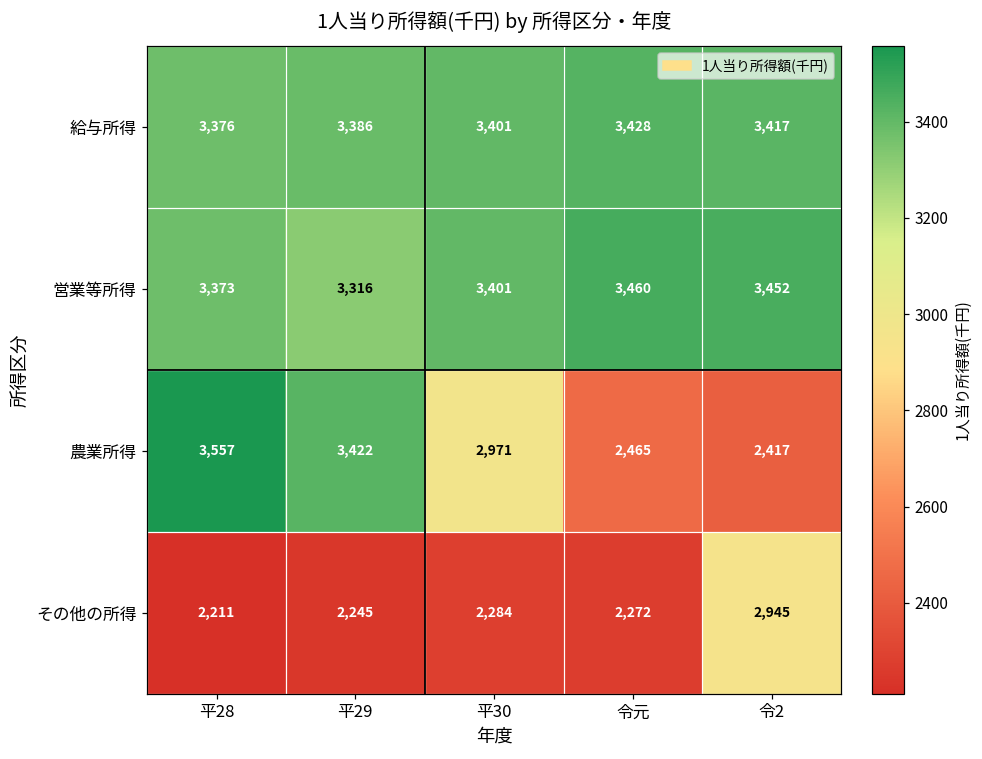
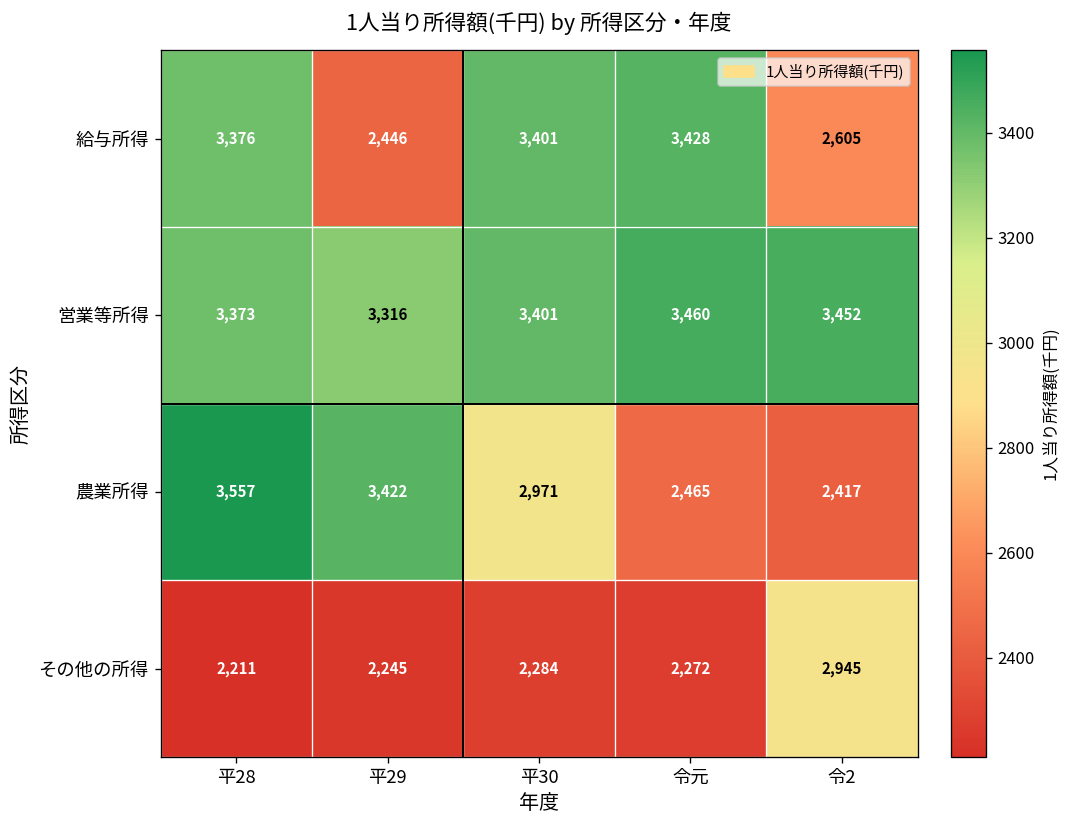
  {
    "給与所得": {
      "平28": "3,376",
-     "平29": "3,386",
+     "平29": "2,446",
      "平30": "3,401",
      "令元": "3,428",
-     "令2": "3,417"
+     "令2": "2,605"
    },
    "営業等所得": {
      "平28": "3,373",
      "平29": "3,316",
      "平30": "3,401",
      "令元": "3,460",
      "令2": "3,452"
    },
    "農業所得": {
      "平28": "3,557",
      "平29": "3,422",
      "平30": "2,971",
      "令元": "2,465",
      "令2": "2,417"
    },
    "その他の所得": {
      "平28": "2,211",
      "平29": "2,245",
      "平30": "2,284",
      "令元": "2,272",
      "令2": "2,945"
    }
  }
